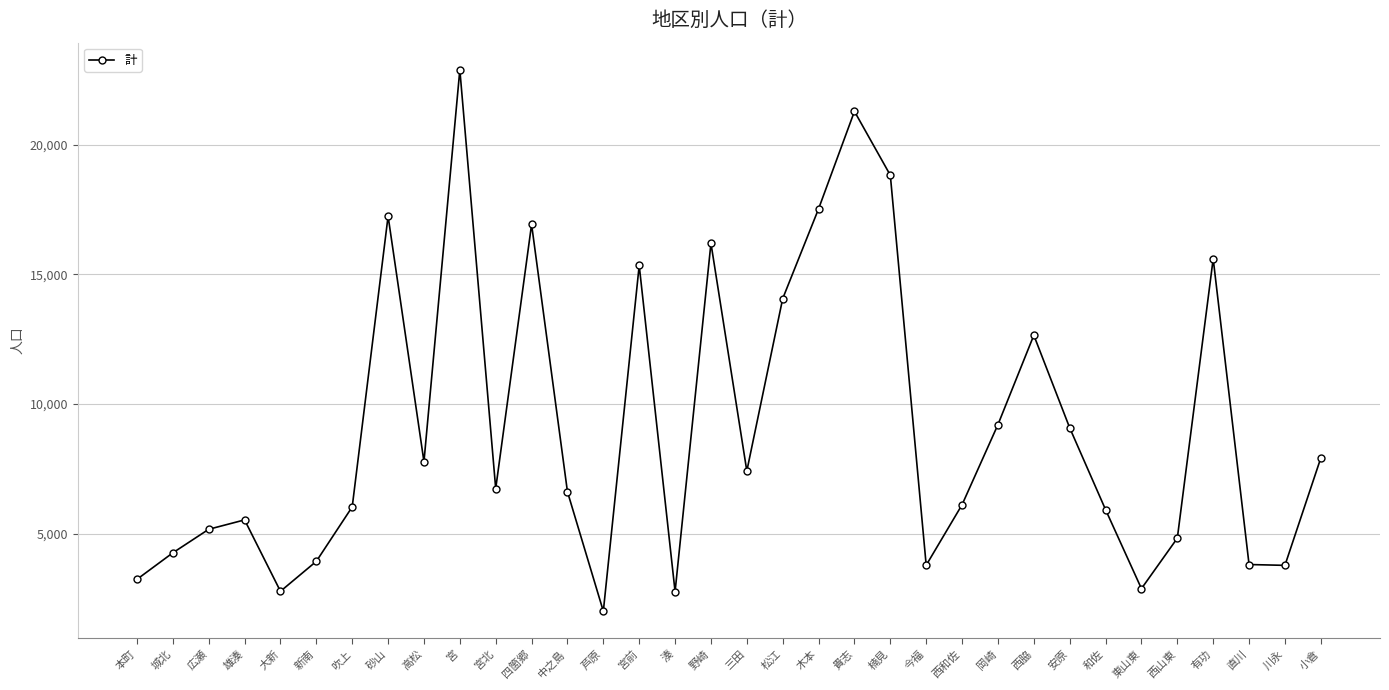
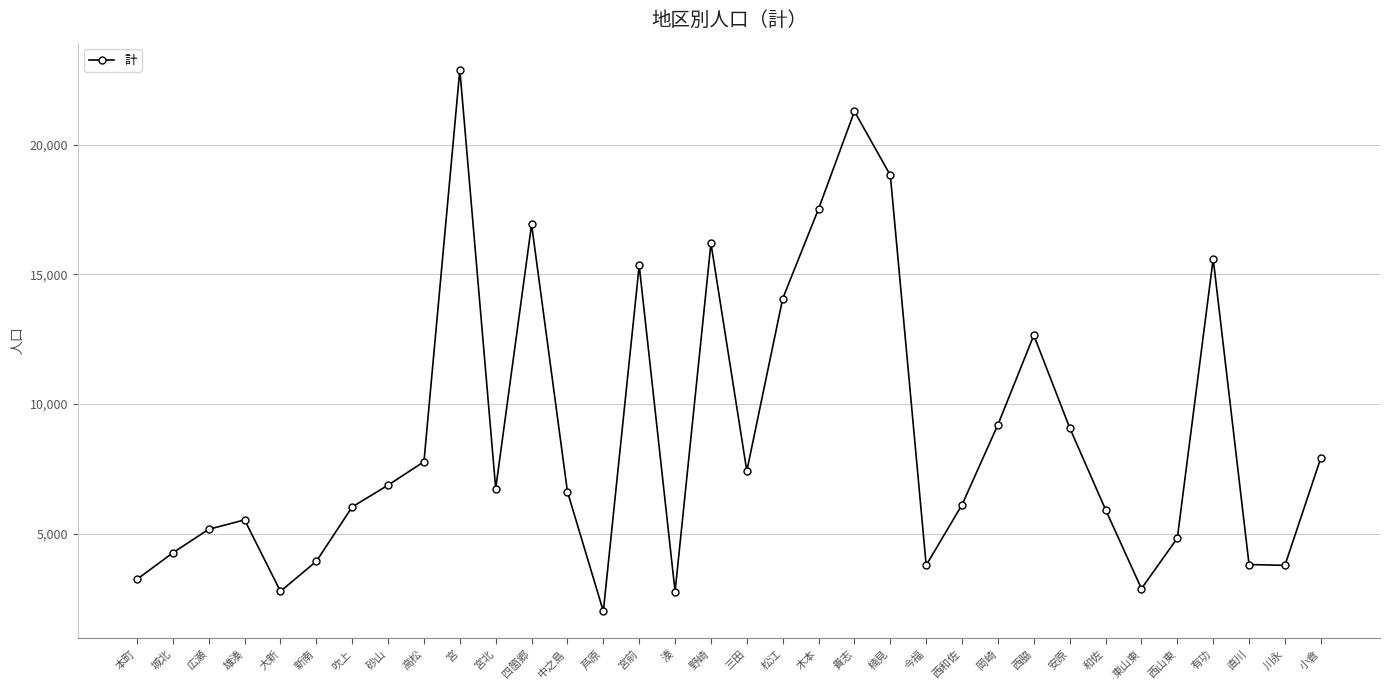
  {
    "本町": "3,200",
    "城北": "4,300",
    "広瀬": "5,200",
    "雄湊": "5,500",
    "大新": "2,800",
    "新南": "3,900",
    "吹上": "6,000",
-   "砂山": "17,200",
+   "砂山": "6,900",
    "高松": "7,800",
    "宮": "22,900",
    "宮北": "6,700",
    "四箇郷": "16,900",
    "中之島": "6,600",
    "芦原": "2,000",
    "宮前": "15,300",
    "湊": "2,800",
    "野崎": "16,200",
    "三田": "7,400",
    "松江": "14,100",
    "木本": "17,500",
    "貴志": "21,300",
    "楠見": "18,800",
    "今福": "3,800",
    "西和佐": "6,100",
    "岡崎": "9,200",
    "西脇": "12,700",
    "安原": "9,100",
    "和佐": "5,900",
    "東山東": "2,900",
    "西山東": "4,800",
    "有功": "15,600",
    "直川": "3,800",
    "川永": "3,800",
    "小倉": "7,900"
  }
